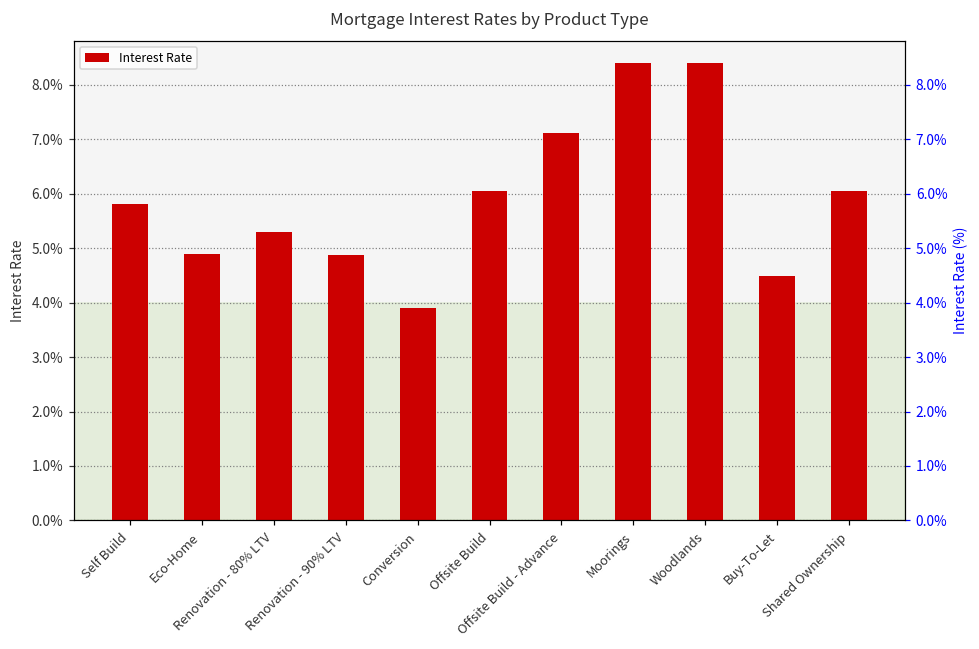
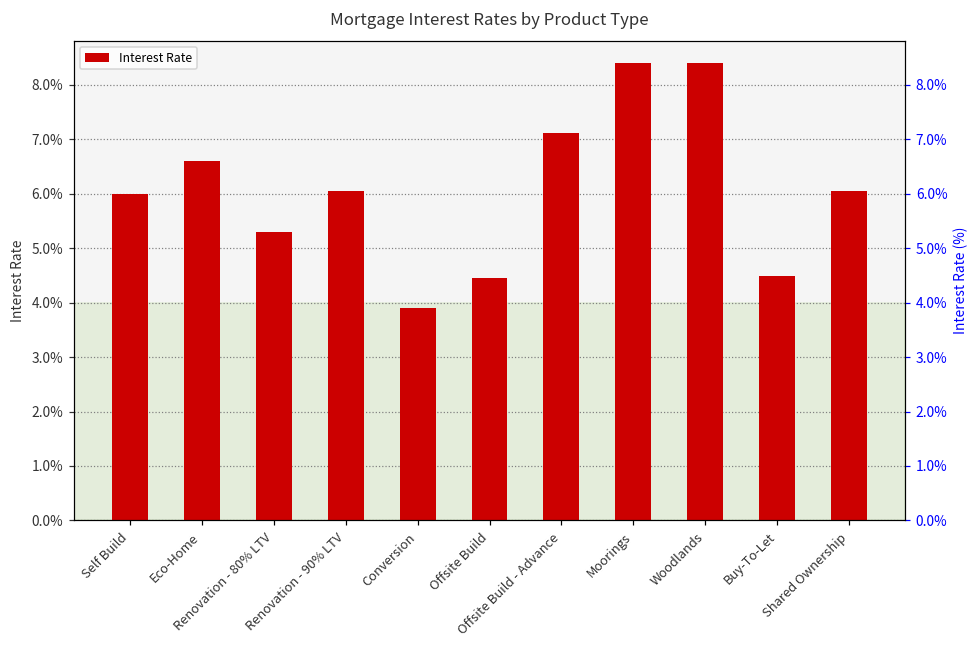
  {
-   "Self Build": "5.8%",
-   "Eco-Home": "4.9%",
+   "Self Build": "6.0%",
+   "Eco-Home": "6.6%",
    "Renovation - 80% LTV": "5.3%",
-   "Renovation - 90% LTV": "4.9%",
+   "Renovation - 90% LTV": "6.0%",
    "Conversion": "3.9%",
-   "Offsite Build": "6.0%",
+   "Offsite Build": "4.5%",
    "Offsite Build - Advance": "7.1%",
    "Moorings": "8.4%",
    "Woodlands": "8.4%",
    "Buy-To-Let": "4.5%",
    "Shared Ownership": "6.0%"
  }
